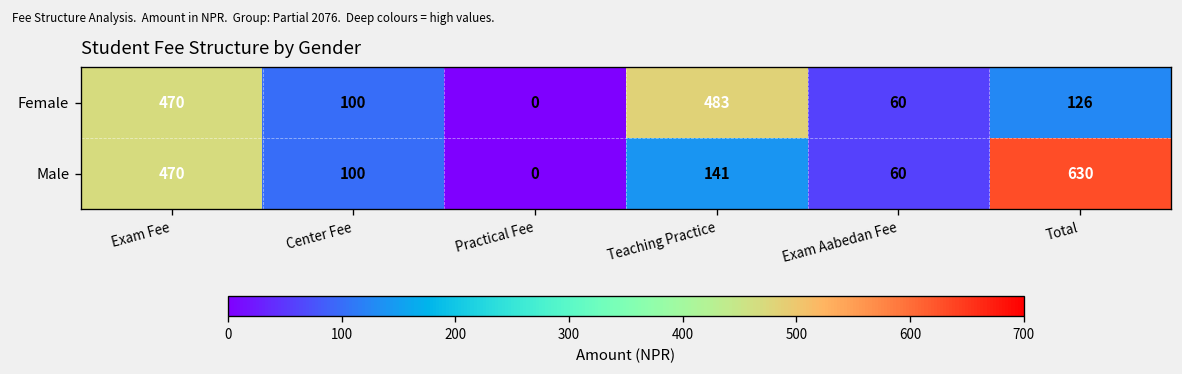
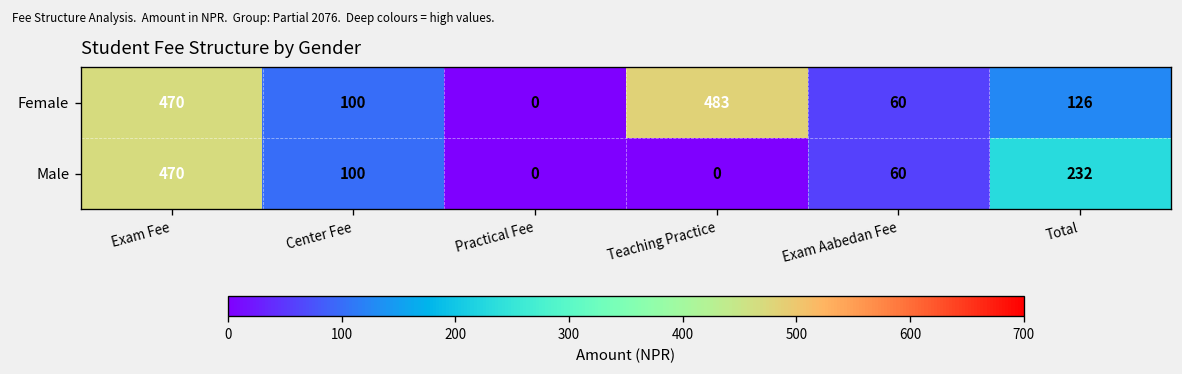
  {
    "Female": {
      "Exam Fee": 470,
      "Center Fee": 100,
      "Practical Fee": 0,
      "Teaching Practice": 483,
      "Exam Aabedan Fee": 60,
      "Total": 126
    },
    "Male": {
      "Exam Fee": 470,
      "Center Fee": 100,
      "Practical Fee": 0,
-     "Teaching Practice": 141,
+     "Teaching Practice": 0,
      "Exam Aabedan Fee": 60,
-     "Total": 630
+     "Total": 232
    }
  }
